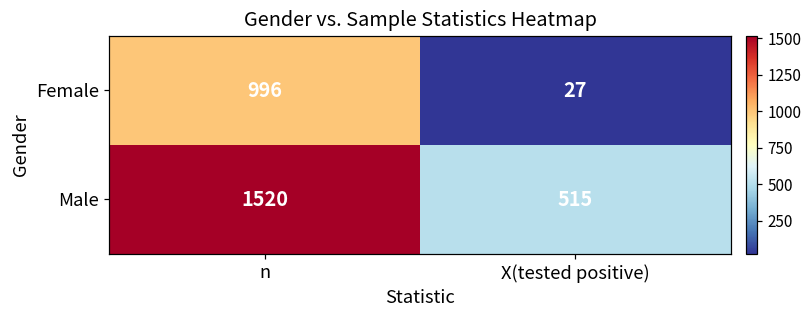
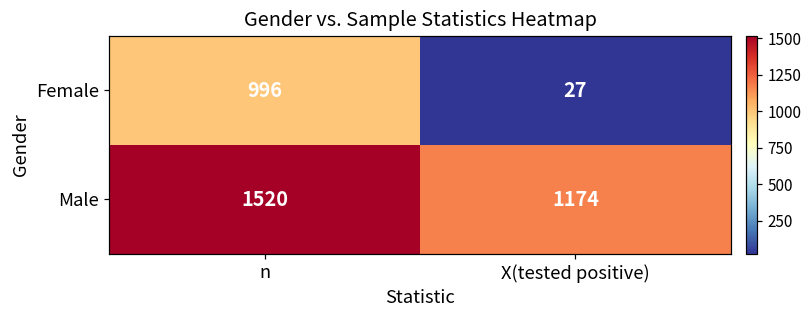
  {
    "Female": {
      "n": 996,
      "X(tested positive)": 27
    },
    "Male": {
      "n": 1520,
-     "X(tested positive)": 515
+     "X(tested positive)": 1174
    }
  }
